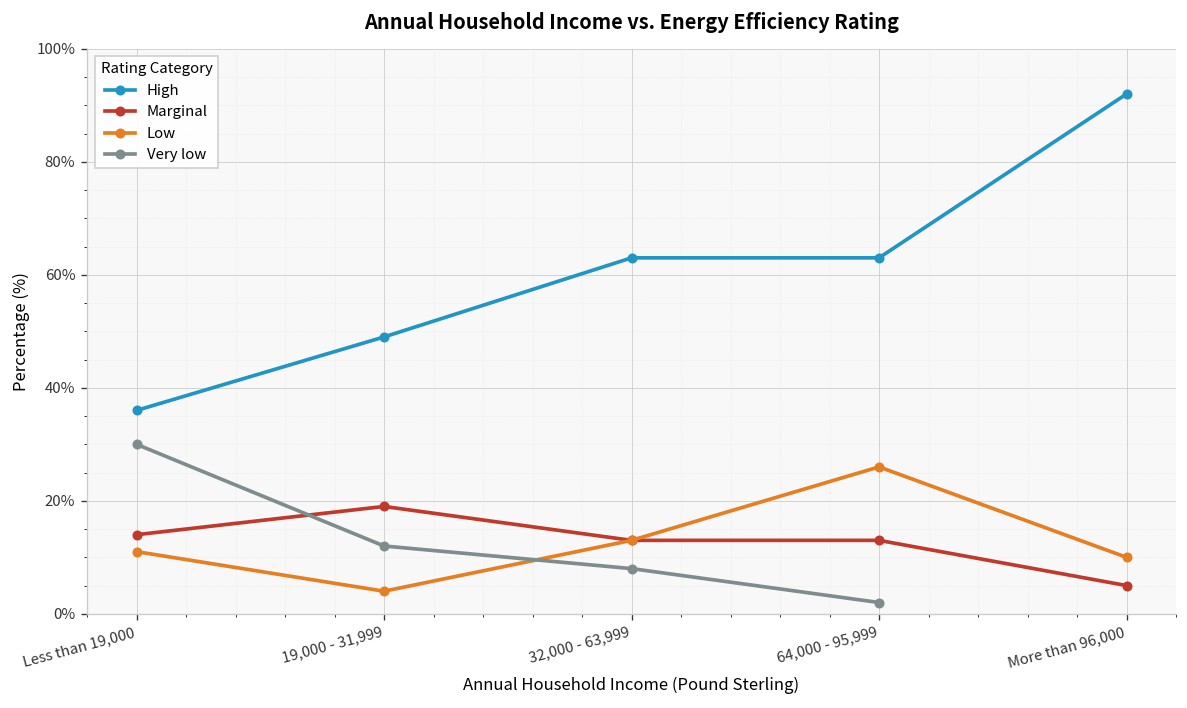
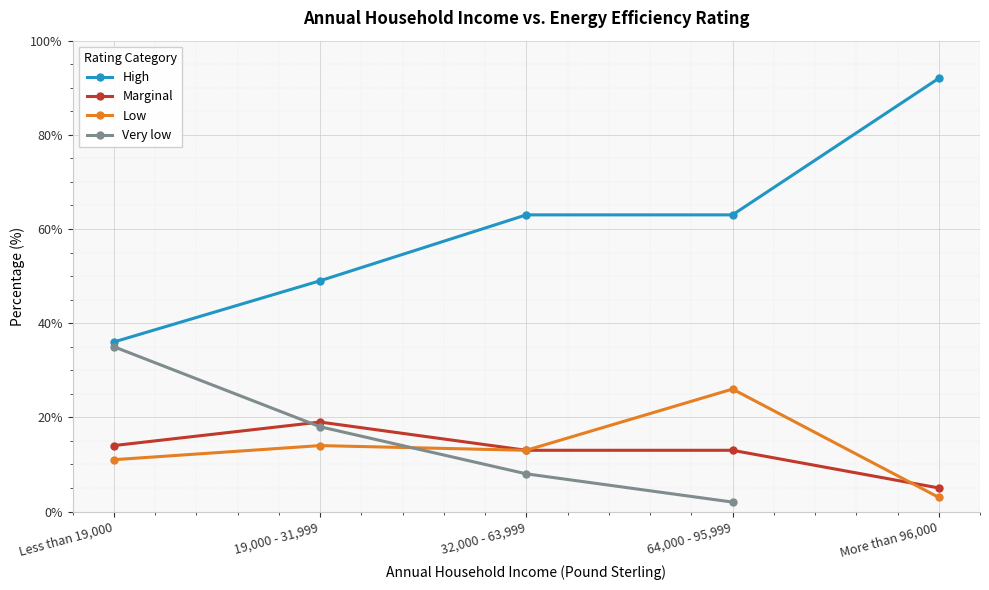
  {
    "High": {
      "Less than 19,000": "36%",
      "19,000 - 31,999": "49%",
      "32,000 - 63,999": "63%",
      "64,000 - 95,999": "63%",
      "More than 96,000": "92%"
    },
    "Marginal": {
      "Less than 19,000": "14%",
      "19,000 - 31,999": "19%",
      "64,000 - 95,999": "13%",
      "More than 96,000": "5%"
    },
    "Low": {
      "Less than 19,000": "11%",
-     "19,000 - 31,999": "4%",
+     "19,000 - 31,999": "14%",
      "64,000 - 95,999": "26%",
-     "More than 96,000": "10%"
+     "More than 96,000": "3%"
    },
    "Very low": {
-     "Less than 19,000": "30%",
-     "19,000 - 31,999": "12%",
+     "Less than 19,000": "35%",
+     "19,000 - 31,999": "18%",
      "32,000 - 63,999": "8%",
      "64,000 - 95,999": "2%"
    }
  }
